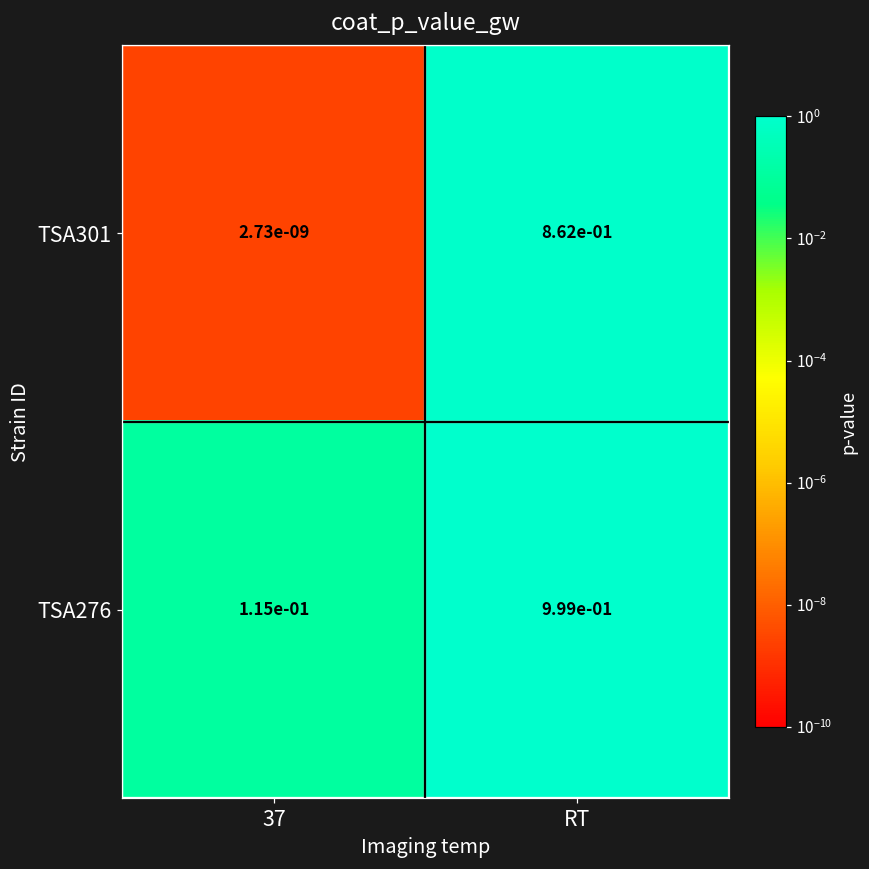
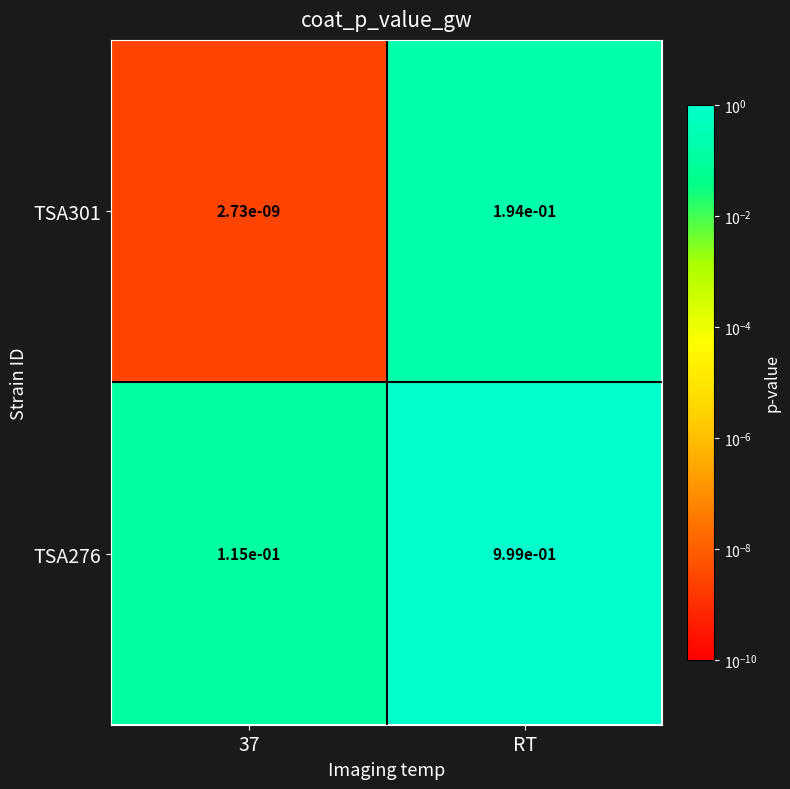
  {
    "TSA301": {
      "37": "2.73e-09",
-     "RT": "8.62e-01"
+     "RT": "1.94e-01"
    },
    "TSA276": {
      "37": "1.15e-01",
      "RT": "9.99e-01"
    }
  }
